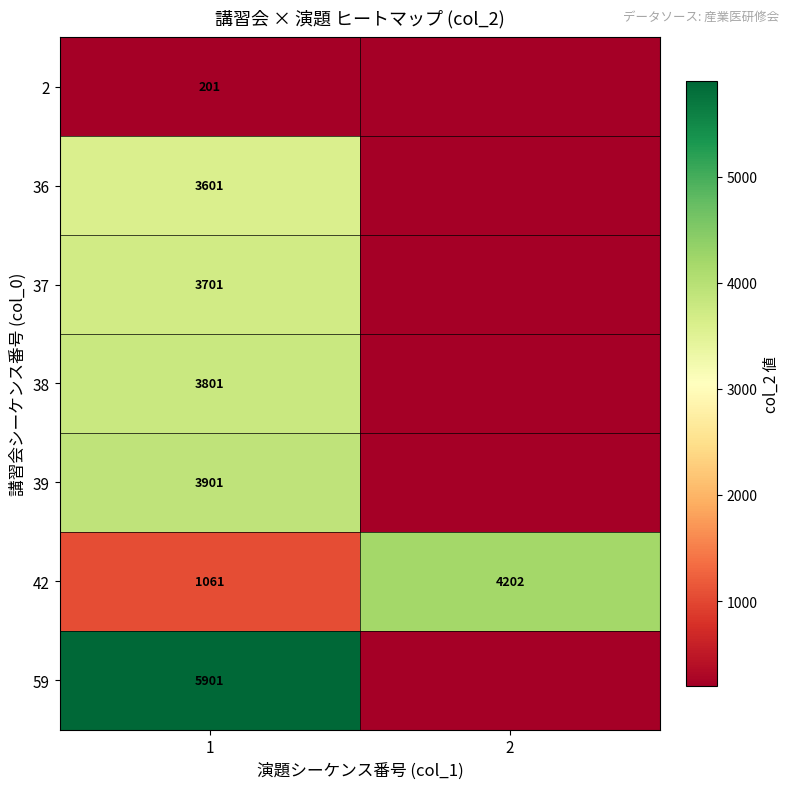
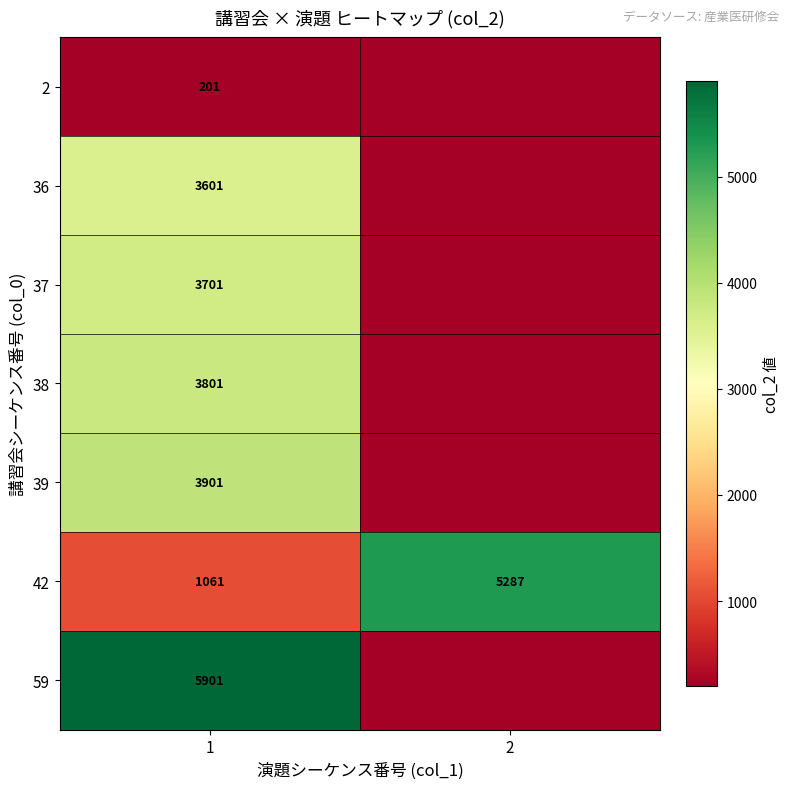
  {
    "2": {
      "1": 201
    },
    "36": {
      "1": 3601
    },
    "37": {
      "1": 3701
    },
    "38": {
      "1": 3801
    },
    "39": {
      "1": 3901
    },
    "42": {
      "1": 1061,
-     "2": 4202
+     "2": 5287
    },
    "59": {
      "1": 5901
    }
  }
